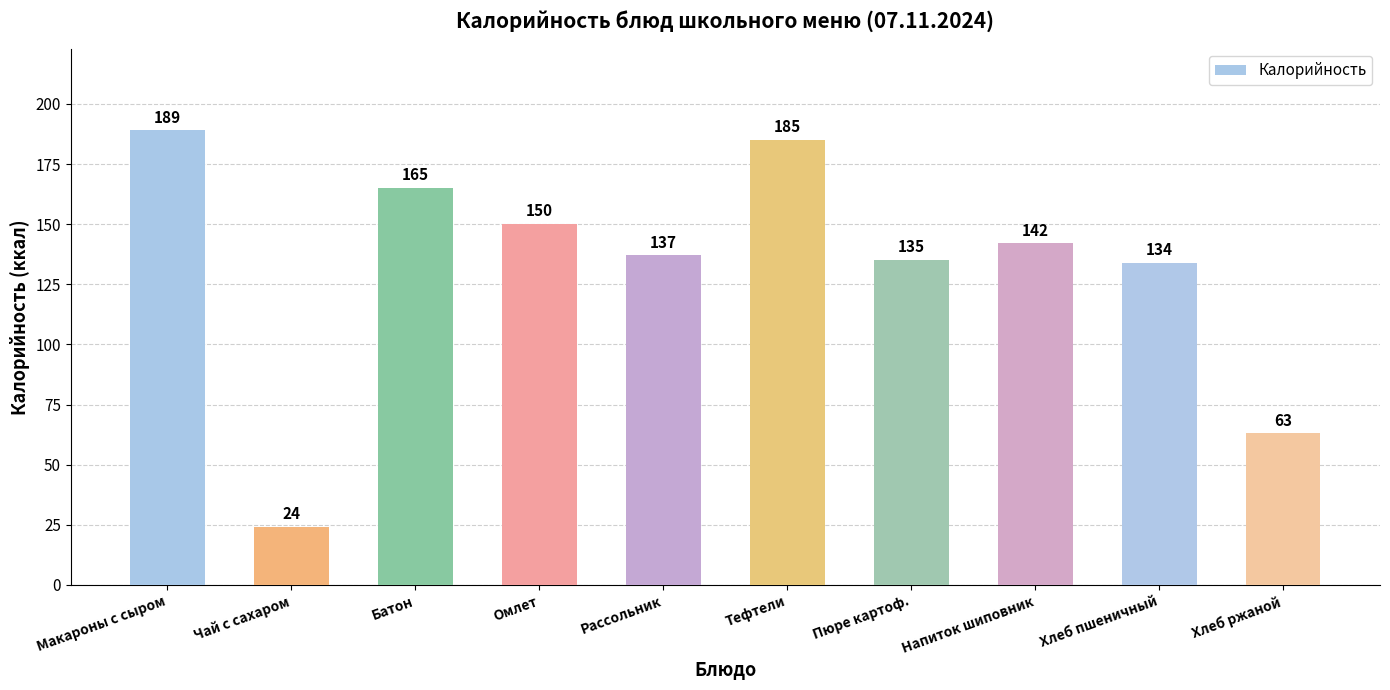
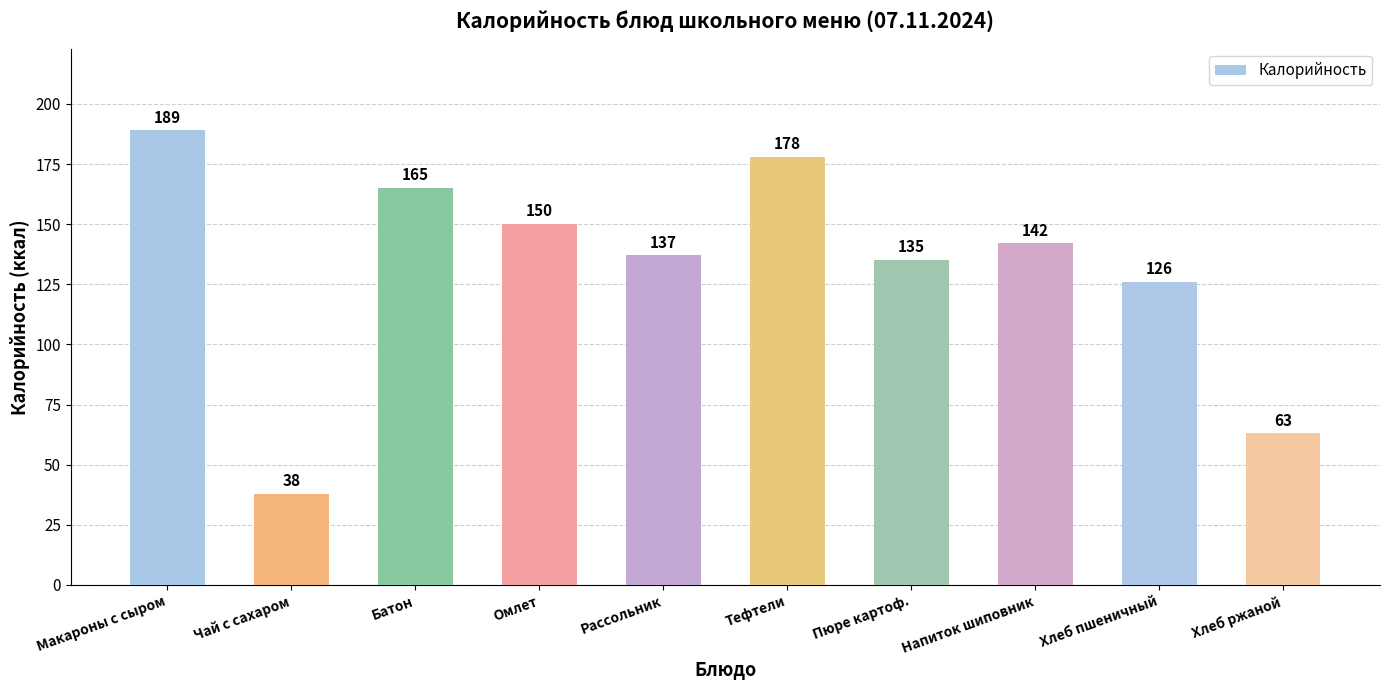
  {
    "Макароны с сыром": 189,
-   "Чай с сахаром": 24,
+   "Чай с сахаром": 38,
    "Батон": 165,
    "Омлет": 150,
    "Рассольник": 137,
-   "Тефтели": 185,
+   "Тефтели": 178,
    "Пюре картоф.": 135,
    "Напиток шиповник": 142,
-   "Хлеб пшеничный": 134,
+   "Хлеб пшеничный": 126,
    "Хлеб ржаной": 63
  }
